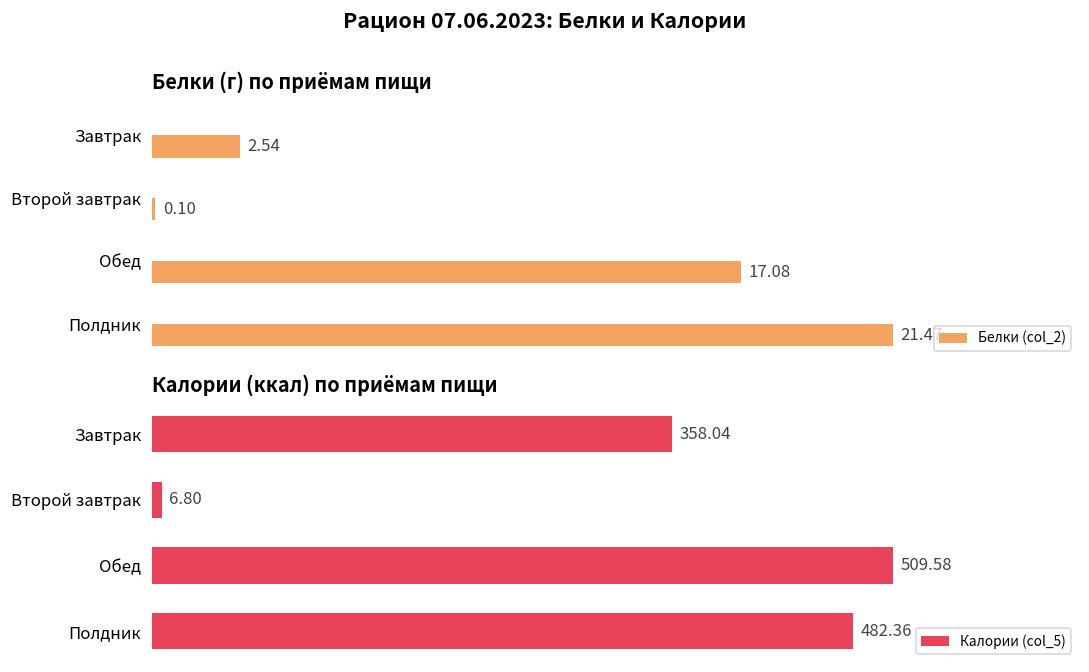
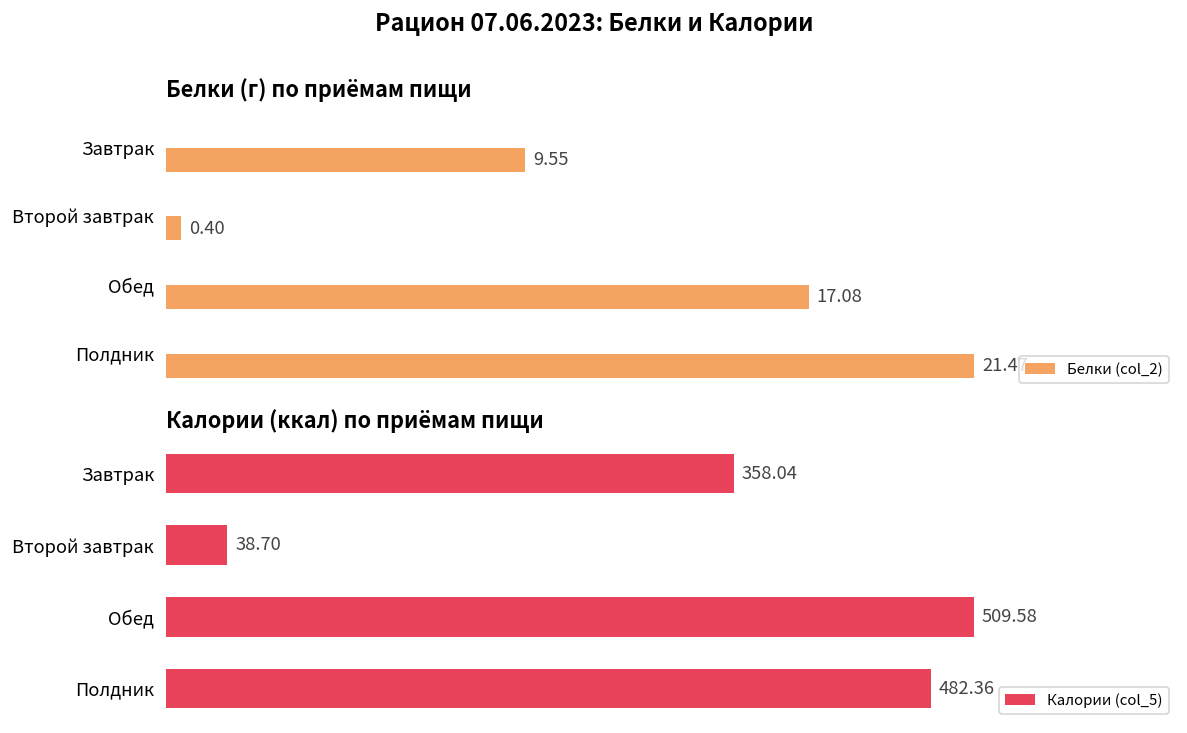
  {
    "Белки (г) по приёмам пищи": {
      "Белки (col_2)": {
-       "Завтрак": 2.54,
-       "Второй завтрак": 0.10,
+       "Завтрак": 9.55,
+       "Второй завтрак": 0.40,
        "Обед": 17.08
      }
    },
    "Калории (ккал) по приёмам пищи": {
      "Завтрак": 358.04,
-     "Второй завтрак": 6.80,
+     "Второй завтрак": 38.70,
      "Обед": 509.58,
      "Полдник": 482.36
    }
  }
